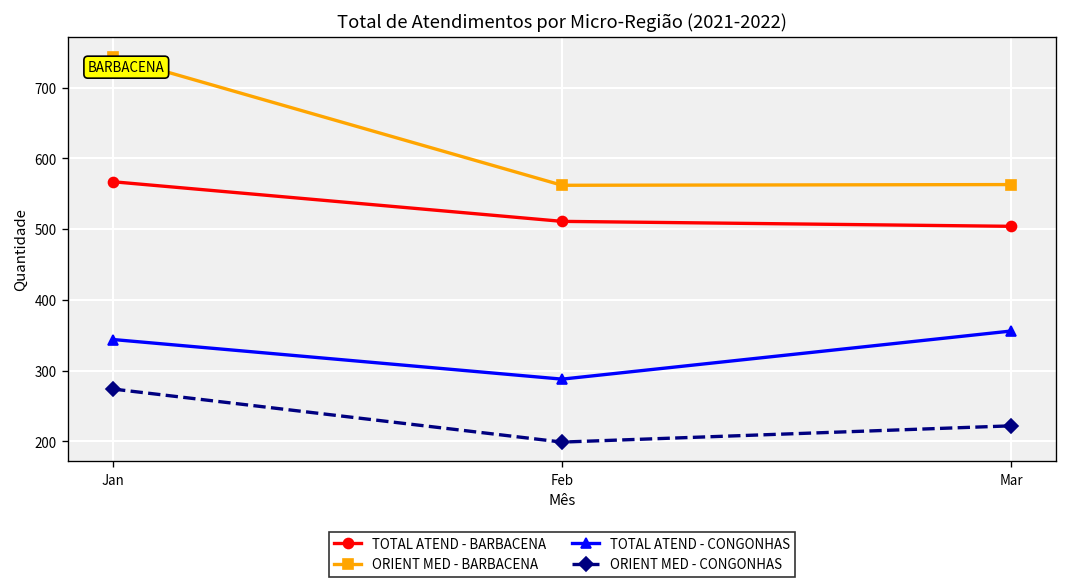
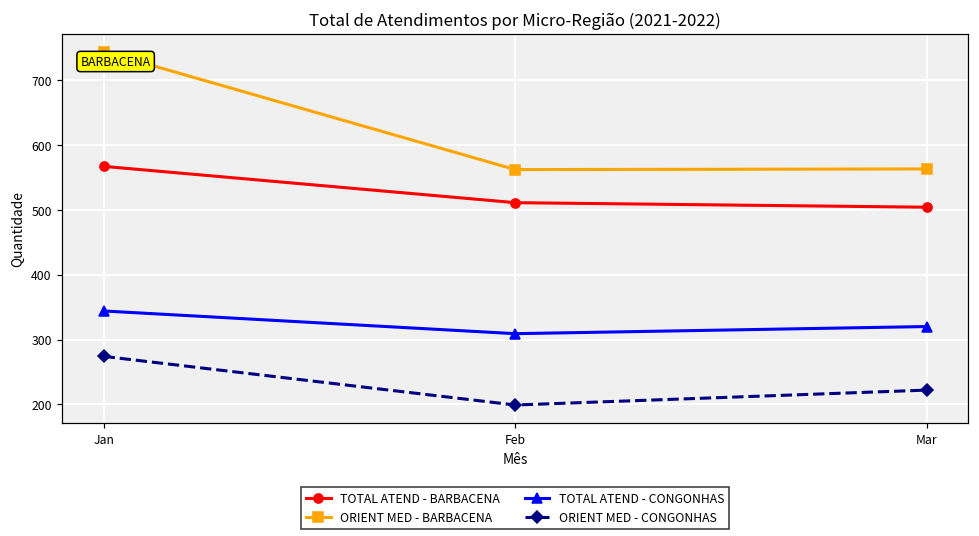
  {
    "TOTAL ATEND - BARBACENA": {
      "Jan": 570,
      "Feb": 510,
      "Mar": 500
    },
    "ORIENT MED - BARBACENA": {
      "Jan": 740,
      "Feb": 560,
      "Mar": 560
    },
    "TOTAL ATEND - CONGONHAS": {
      "Jan": 340,
-     "Feb": 290,
-     "Mar": 360
+     "Feb": 310,
+     "Mar": 320
    },
    "ORIENT MED - CONGONHAS": {
      "Jan": 270,
      "Feb": 200,
      "Mar": 220
    }
  }
